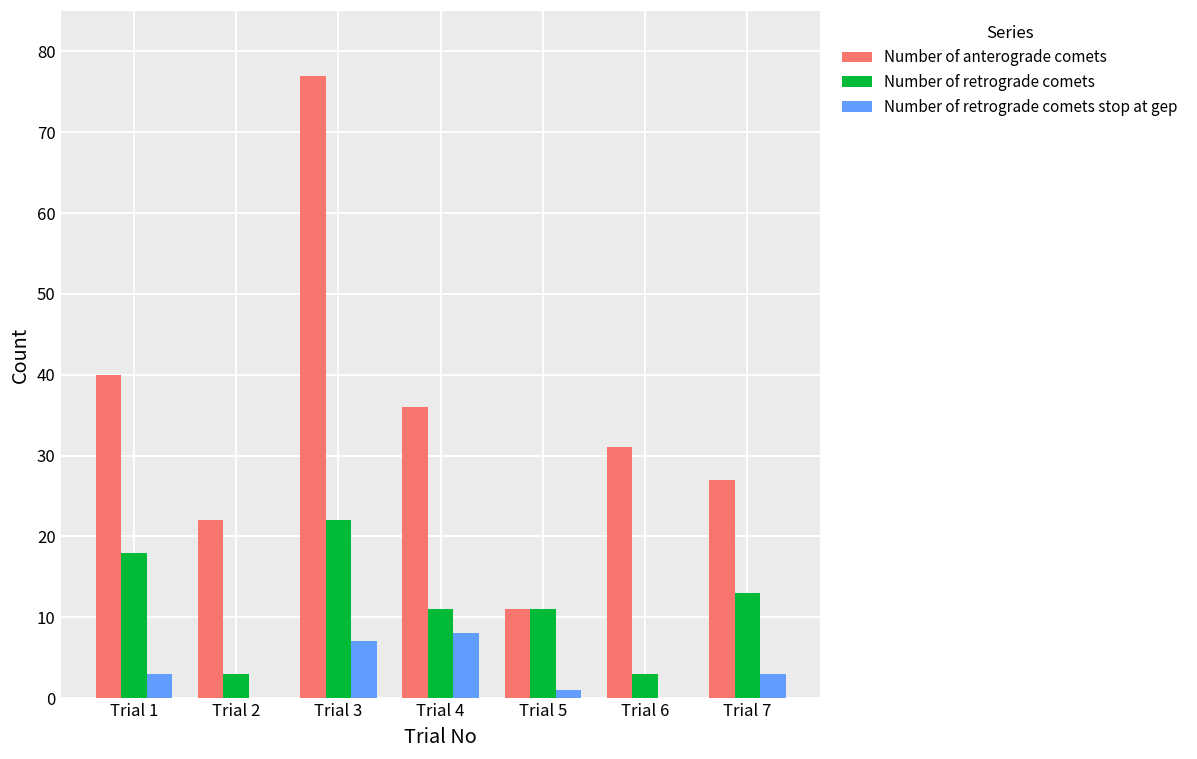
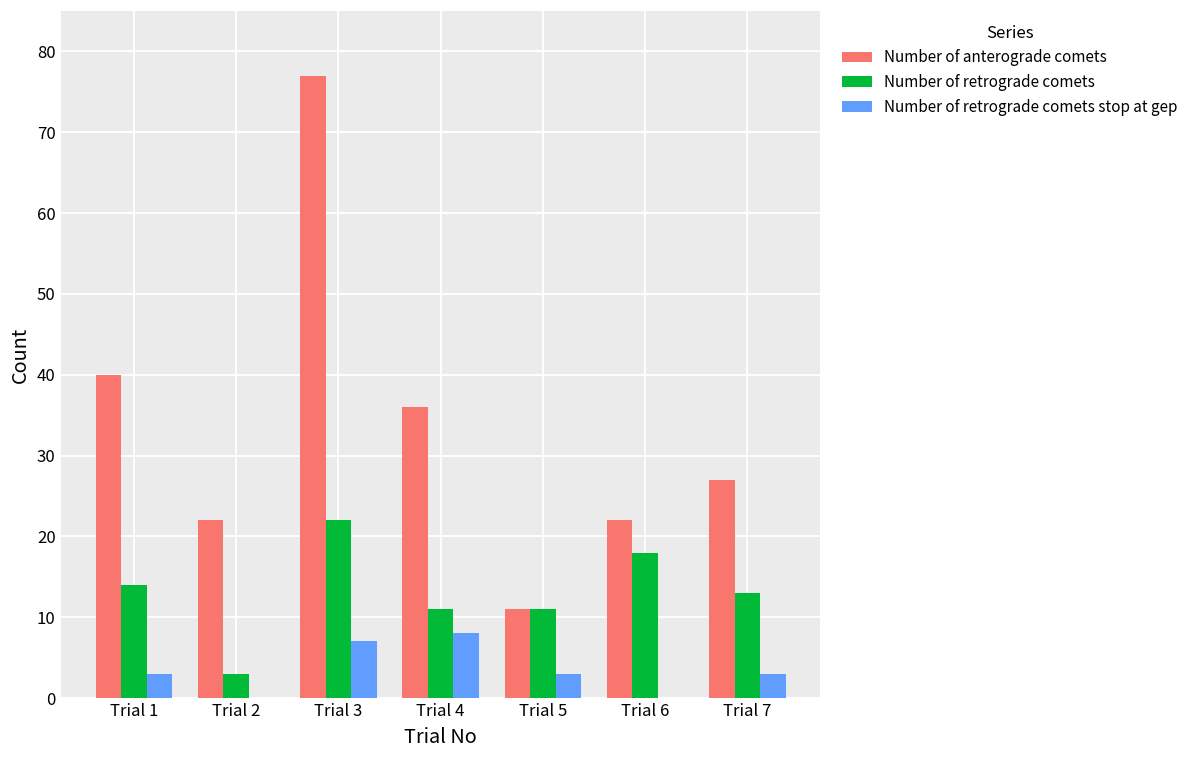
  {
    "Number of anterograde comets": {
      "Trial 1": 40,
      "Trial 2": 22,
      "Trial 3": 77,
      "Trial 4": 36,
      "Trial 5": 11,
-     "Trial 6": 31,
+     "Trial 6": 22,
      "Trial 7": 27
    },
    "Number of retrograde comets": {
-     "Trial 1": 18,
+     "Trial 1": 14,
      "Trial 2": 3,
      "Trial 3": 22,
      "Trial 4": 11,
      "Trial 5": 11,
-     "Trial 6": 3,
+     "Trial 6": 18,
      "Trial 7": 13
    },
    "Number of retrograde comets stop at gep": {
      "Trial 1": 3,
      "Trial 2": 0,
      "Trial 3": 7,
      "Trial 4": 8,
-     "Trial 5": 1,
+     "Trial 5": 3,
      "Trial 6": 0,
      "Trial 7": 3
    }
  }
